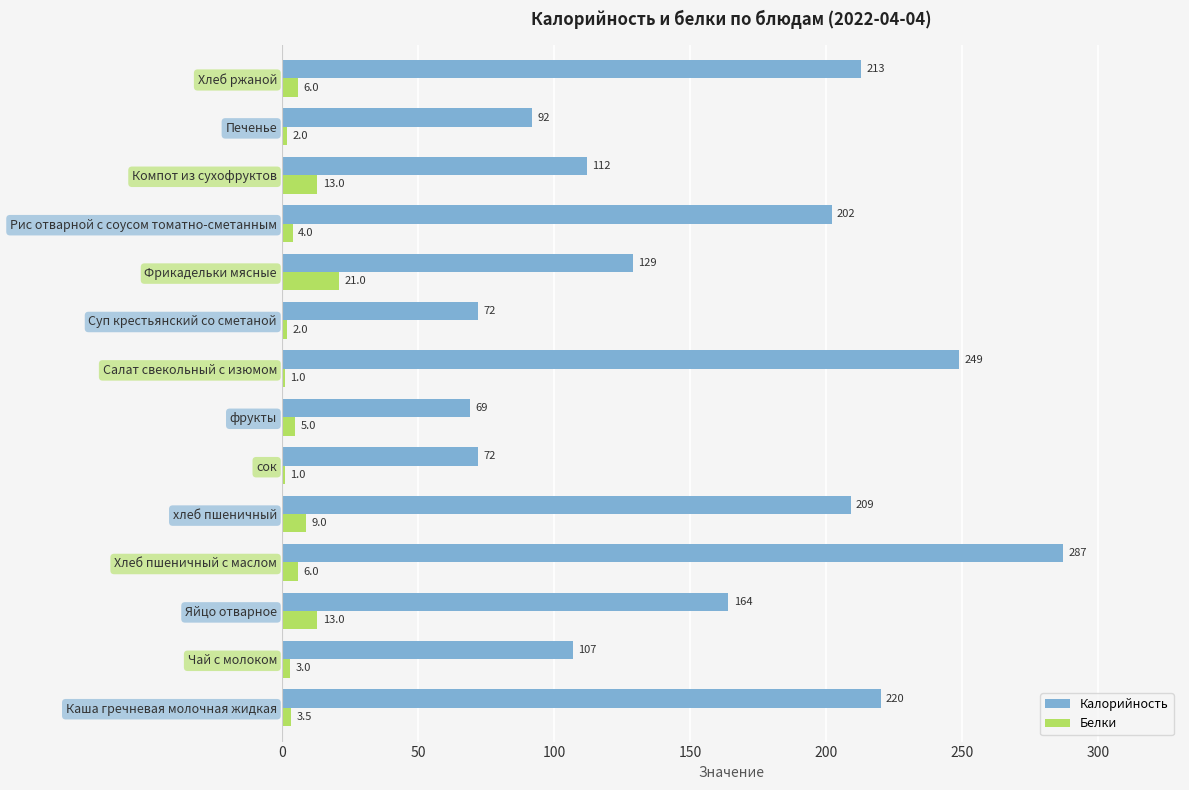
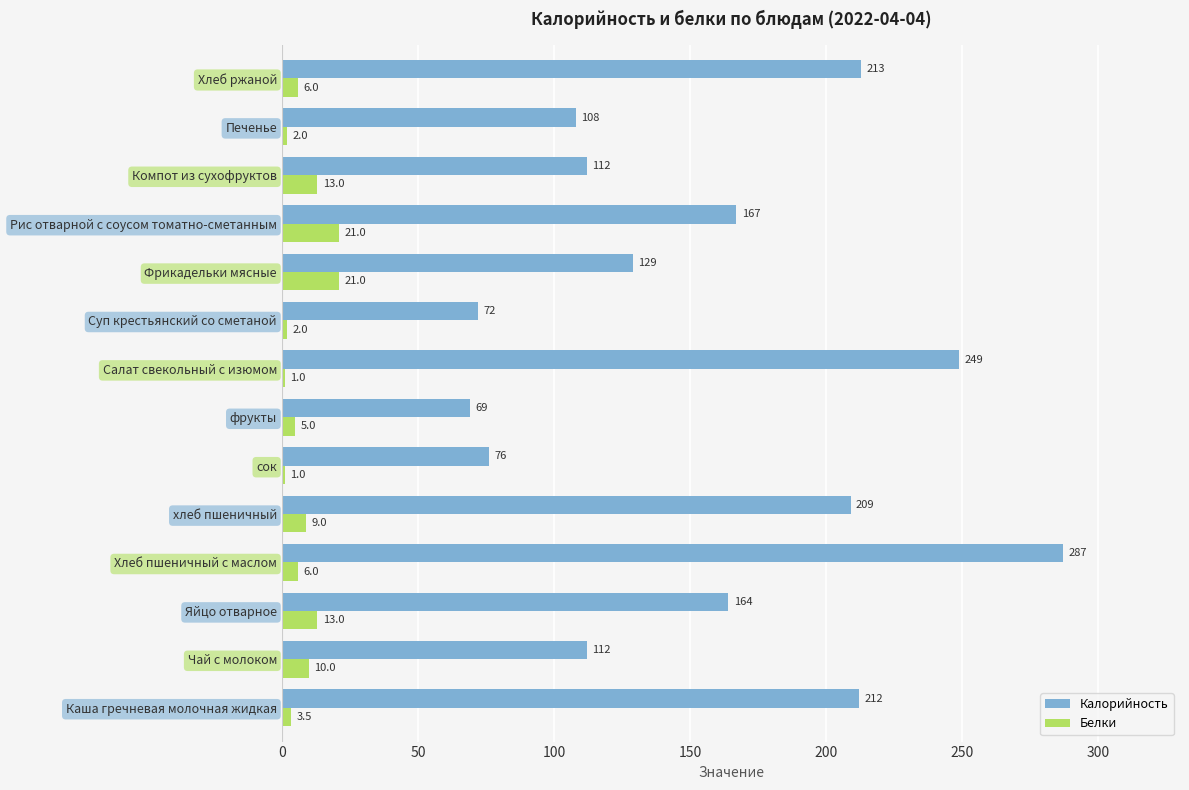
  {
    "Калорийность": {
      "Хлеб ржаной": 213,
-     "Печенье": 92,
+     "Печенье": 108,
      "Компот из сухофруктов": 112,
-     "Рис отварной с соусом томатно-сметанным": 202,
+     "Рис отварной с соусом томатно-сметанным": 167,
      "Фрикадельки мясные": 129,
      "Суп крестьянский со сметаной": 72,
      "Салат свекольный с изюмом": 249,
      "фрукты": 69,
-     "сок": 72,
+     "сок": 76,
      "хлеб пшеничный": 209,
      "Хлеб пшеничный с маслом": 287,
      "Яйцо отварное": 164,
-     "Чай с молоком": 107,
-     "Каша гречневая молочная жидкая": 220
+     "Чай с молоком": 112,
+     "Каша гречневая молочная жидкая": 212
    },
    "Белки": {
      "Хлеб ржаной": 6.0,
      "Печенье": 2.0,
      "Компот из сухофруктов": 13.0,
-     "Рис отварной с соусом томатно-сметанным": 4.0,
+     "Рис отварной с соусом томатно-сметанным": 21.0,
      "Фрикадельки мясные": 21.0,
      "Суп крестьянский со сметаной": 2.0,
      "Салат свекольный с изюмом": 1.0,
      "фрукты": 5.0,
      "сок": 1.0,
      "хлеб пшеничный": 9.0,
      "Хлеб пшеничный с маслом": 6.0,
      "Яйцо отварное": 13.0,
-     "Чай с молоком": 3.0,
+     "Чай с молоком": 10.0,
      "Каша гречневая молочная жидкая": 3.5
    }
  }
